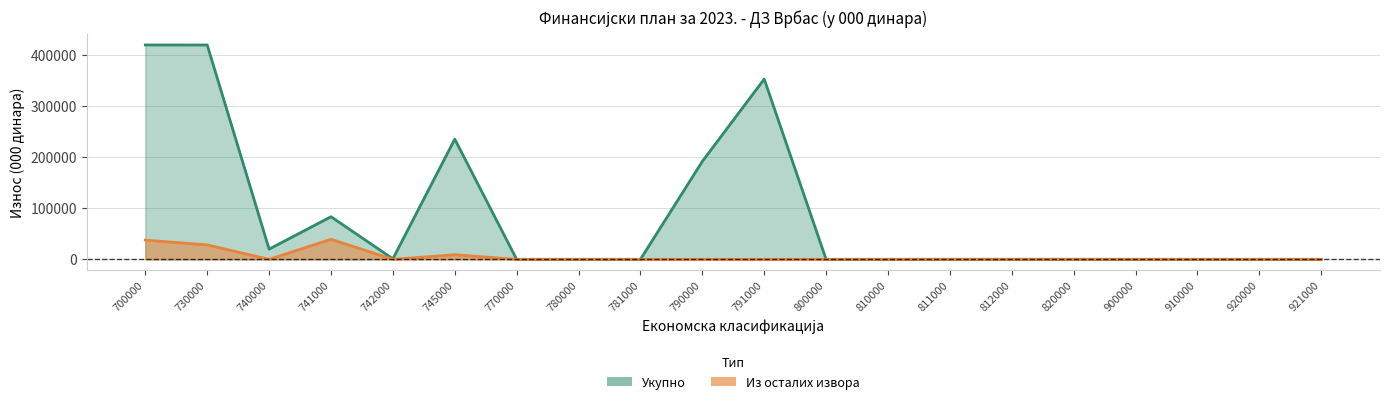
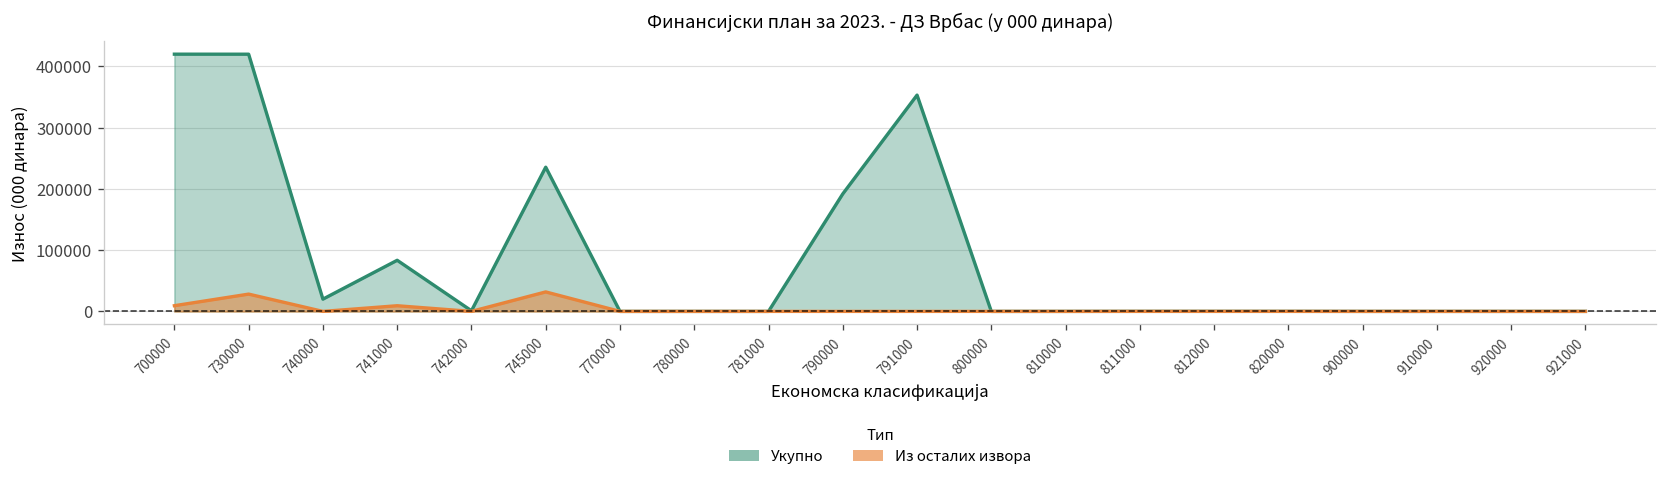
  {
    "Укупно": {
      "700000": 420000,
      "730000": 420000,
      "740000": 20000,
      "741000": 80000,
      "745000": 240000,
      "790000": 190000,
      "791000": 350000
    },
    "Из осталих извора": {
-     "700000": 40000,
+     "700000": 10000,
      "730000": 30000,
      "740000": 0,
-     "741000": 40000,
-     "745000": 10000,
+     "741000": 10000,
+     "745000": 30000,
      "790000": 0,
      "791000": 0
    }
  }
